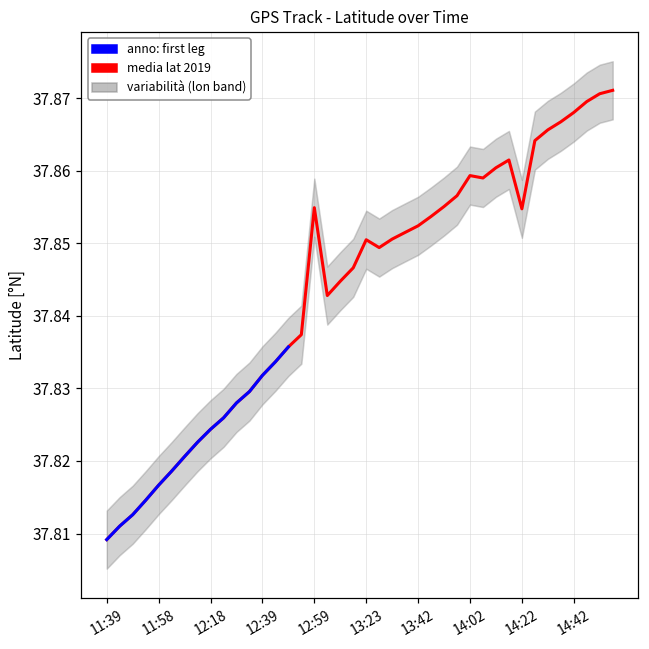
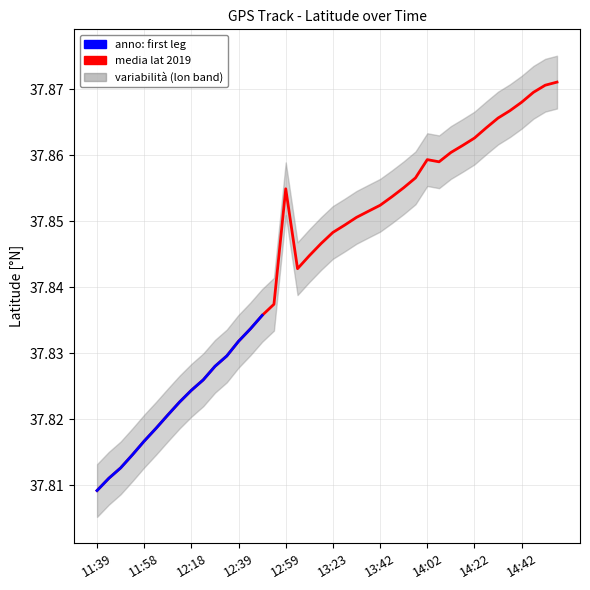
  {
    "media lat 2019": {
      "12:59": 37.855,
-     "13:23": 37.850,
+     "13:23": 37.848,
      "13:42": 37.852,
      "14:02": 37.859,
-     "14:22": 37.855,
+     "14:22": 37.863,
      "14:42": 37.868
    }
  }
